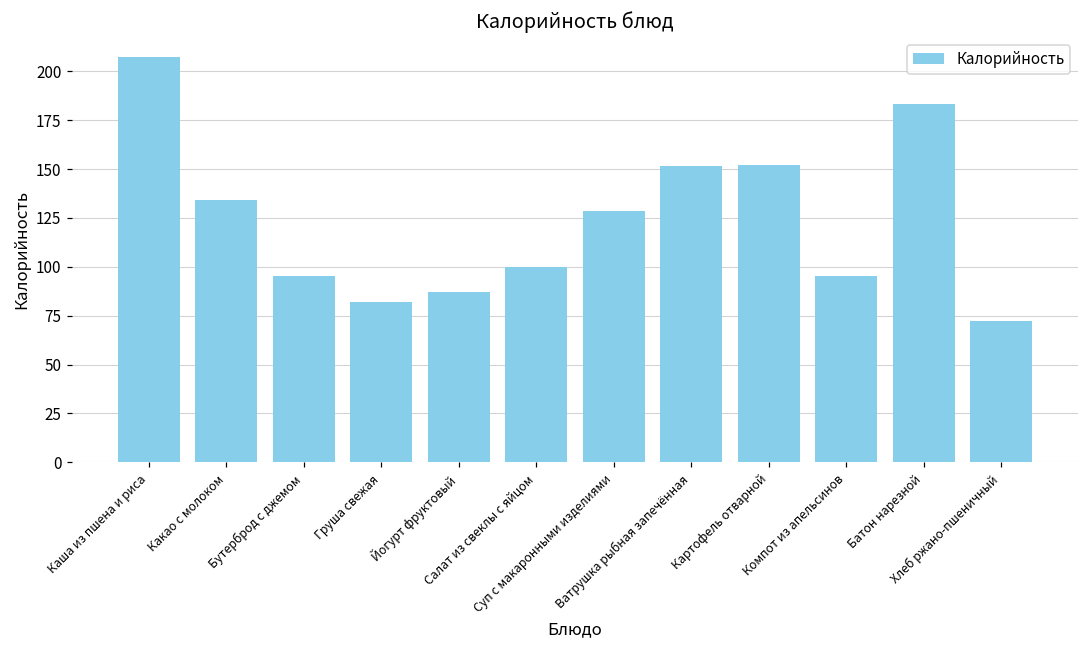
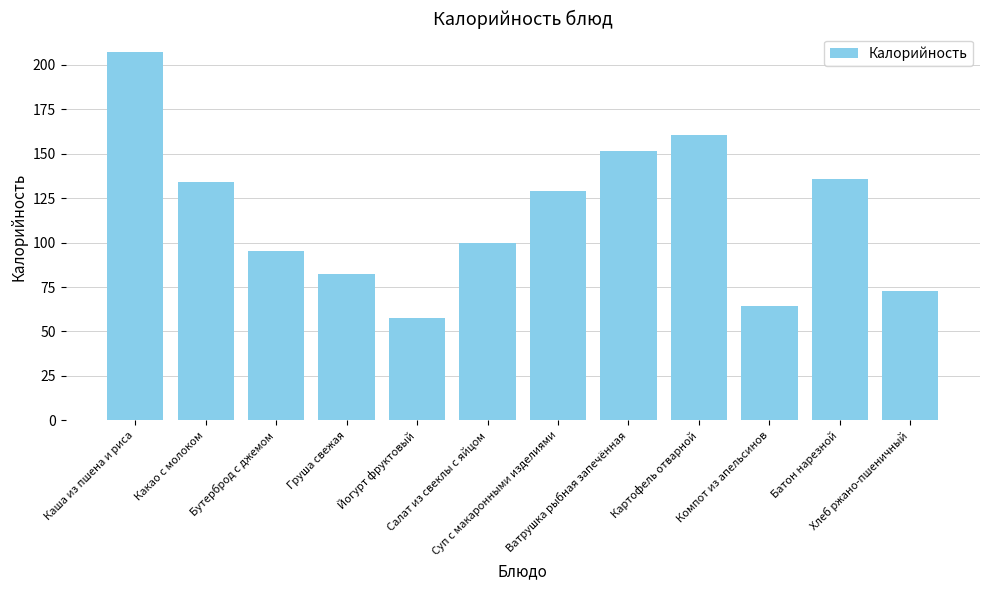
  {
    "Каша из пшена и риса": 207,
    "Какао с молоком": 134,
    "Бутерброд с джемом": 95,
    "Груша свежая": 82,
-   "Йогурт фруктовый": 87,
+   "Йогурт фруктовый": 58,
    "Салат из свеклы с яйцом": 100,
    "Суп с макаронными изделиями": 129,
    "Ватрушка рыбная запечённая": 152,
-   "Картофель отварной": 152,
-   "Компот из апельсинов": 95,
-   "Батон нарезной": 184,
+   "Картофель отварной": 161,
+   "Компот из апельсинов": 64,
+   "Батон нарезной": 136,
    "Хлеб ржано-пшеничный": 73
  }
